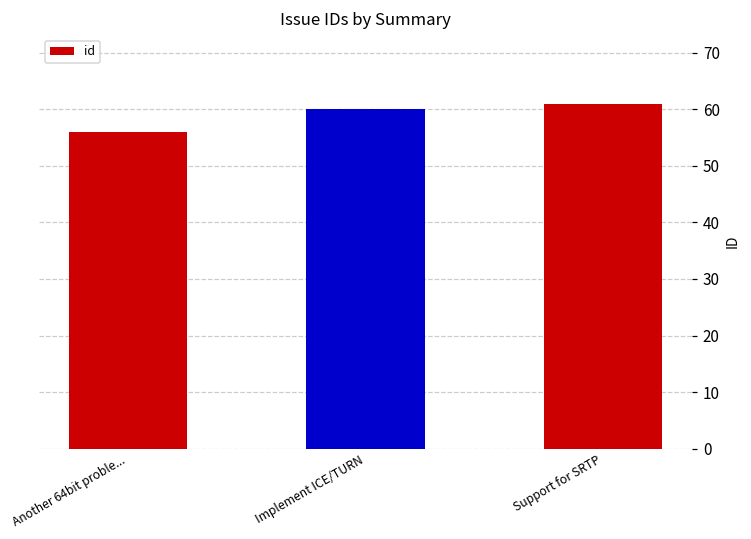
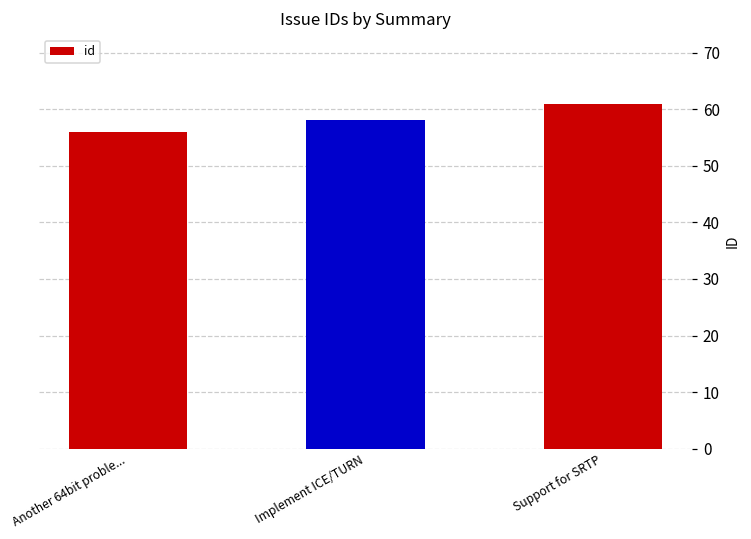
  {
    "Another 64bit proble...": 56,
-   "Implement ICE/TURN": 60,
+   "Implement ICE/TURN": 58,
    "Support for SRTP": 61
  }
